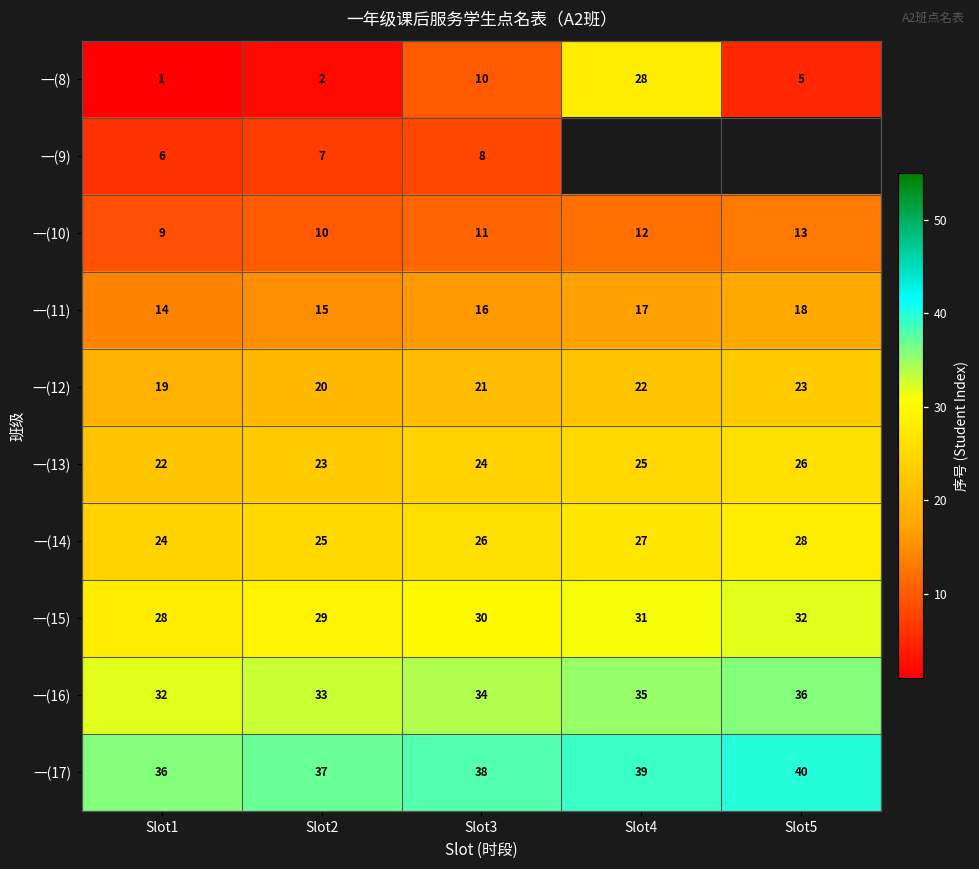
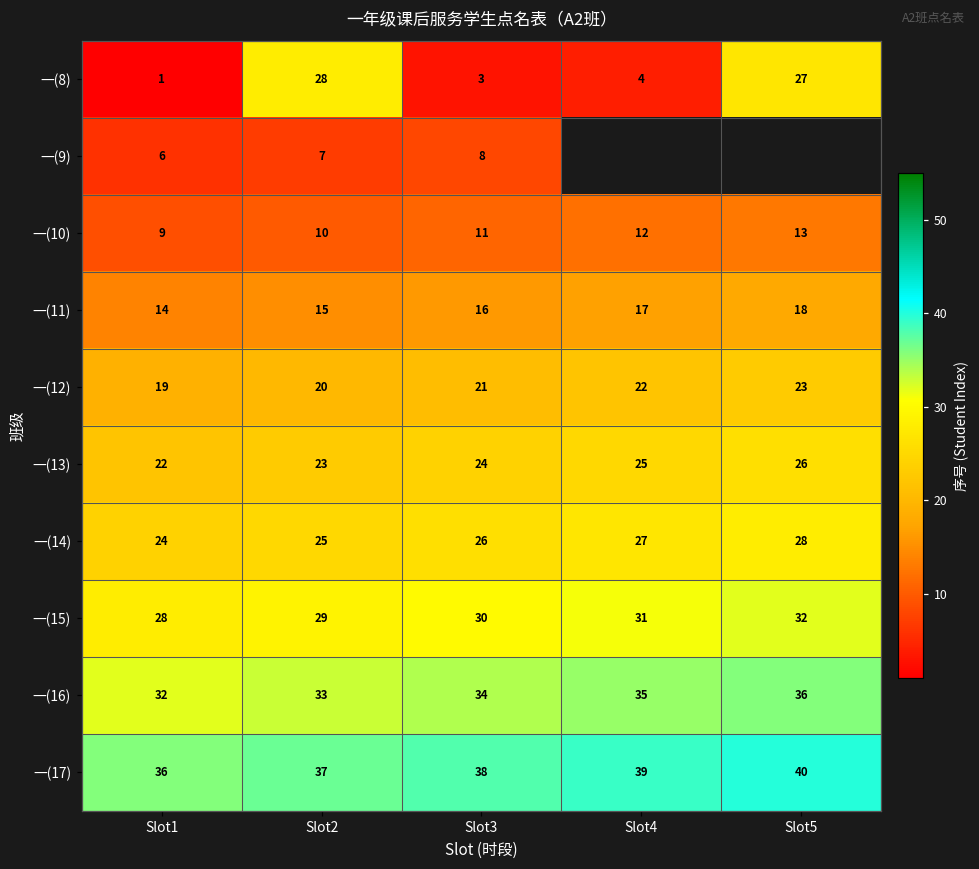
  {
    "一(8)": {
      "Slot1": 1,
-     "Slot2": 2,
-     "Slot3": 10,
-     "Slot4": 28,
-     "Slot5": 5
+     "Slot2": 28,
+     "Slot3": 3,
+     "Slot4": 4,
+     "Slot5": 27
    },
    "一(9)": {
      "Slot1": 6,
      "Slot2": 7,
      "Slot3": 8
    },
    "一(10)": {
      "Slot1": 9,
      "Slot2": 10,
      "Slot3": 11,
      "Slot4": 12,
      "Slot5": 13
    },
    "一(11)": {
      "Slot1": 14,
      "Slot2": 15,
      "Slot3": 16,
      "Slot4": 17,
      "Slot5": 18
    },
    "一(12)": {
      "Slot1": 19,
      "Slot2": 20,
      "Slot3": 21,
      "Slot4": 22,
      "Slot5": 23
    },
    "一(13)": {
      "Slot1": 22,
      "Slot2": 23,
      "Slot3": 24,
      "Slot4": 25,
      "Slot5": 26
    },
    "一(14)": {
      "Slot1": 24,
      "Slot2": 25,
      "Slot3": 26,
      "Slot4": 27,
      "Slot5": 28
    },
    "一(15)": {
      "Slot1": 28,
      "Slot2": 29,
      "Slot3": 30,
      "Slot4": 31,
      "Slot5": 32
    },
    "一(16)": {
      "Slot1": 32,
      "Slot2": 33,
      "Slot3": 34,
      "Slot4": 35,
      "Slot5": 36
    },
    "一(17)": {
      "Slot1": 36,
      "Slot2": 37,
      "Slot3": 38,
      "Slot4": 39,
      "Slot5": 40
    }
  }
